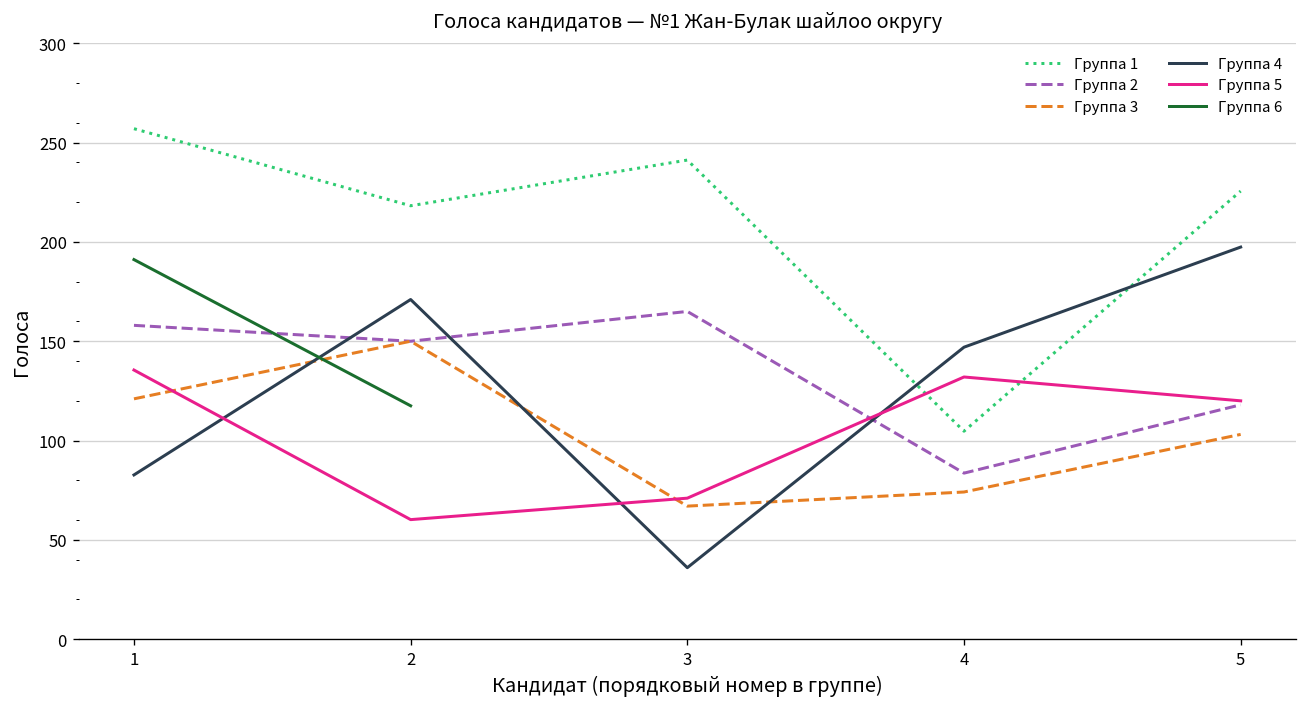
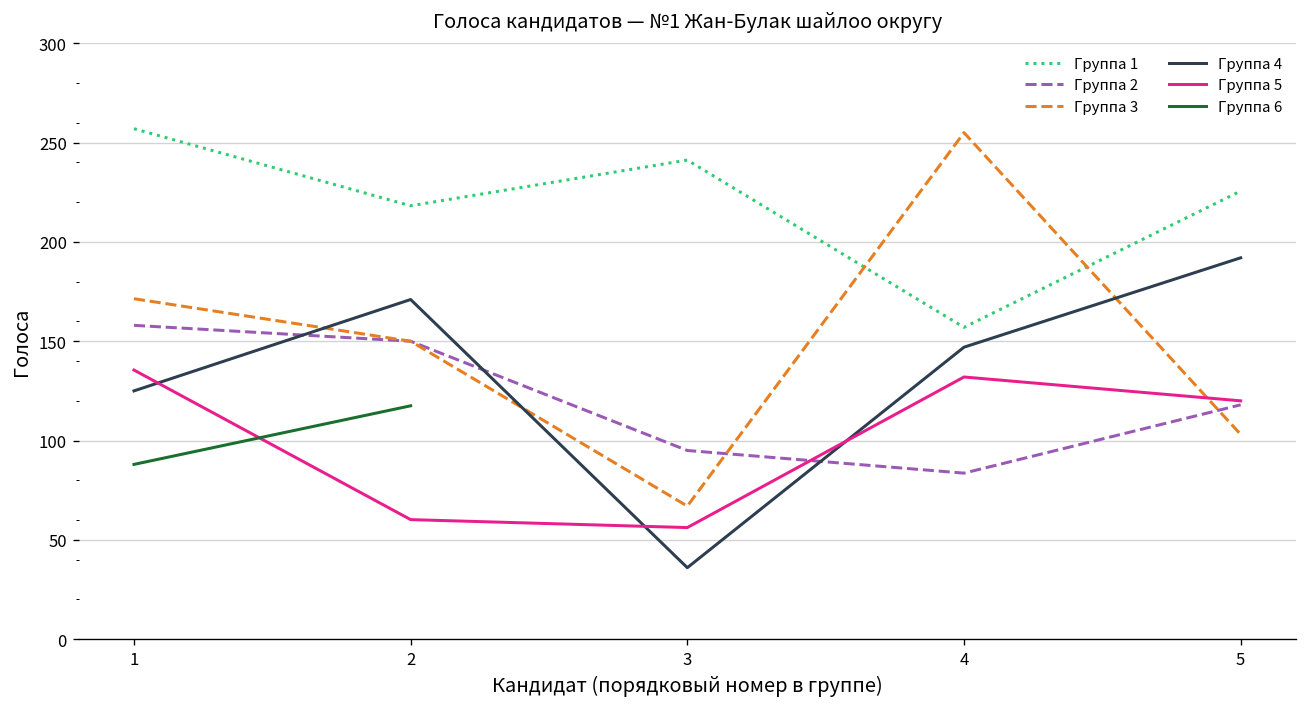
  {
    "Группа 1": {
      "1": 257,
      "2": 218,
      "3": 241,
-     "4": 105,
+     "4": 157,
      "5": 226
    },
    "Группа 2": {
      "1": 158,
-     "3": 165,
+     "3": 95,
      "4": 84,
      "5": 118
    },
    "Группа 3": {
-     "1": 121,
+     "1": 171,
      "3": 67,
-     "4": 74,
+     "4": 255,
      "5": 103
    },
    "Группа 4": {
-     "1": 83,
+     "1": 125,
      "2": 171,
      "3": 36,
      "4": 147,
-     "5": 197
+     "5": 192
    },
    "Группа 5": {
      "1": 136,
      "2": 60,
-     "3": 71,
+     "3": 56,
      "4": 132,
      "5": 120
    },
    "Группа 6": {
-     "1": 191,
+     "1": 88,
      "2": 118
    }
  }
